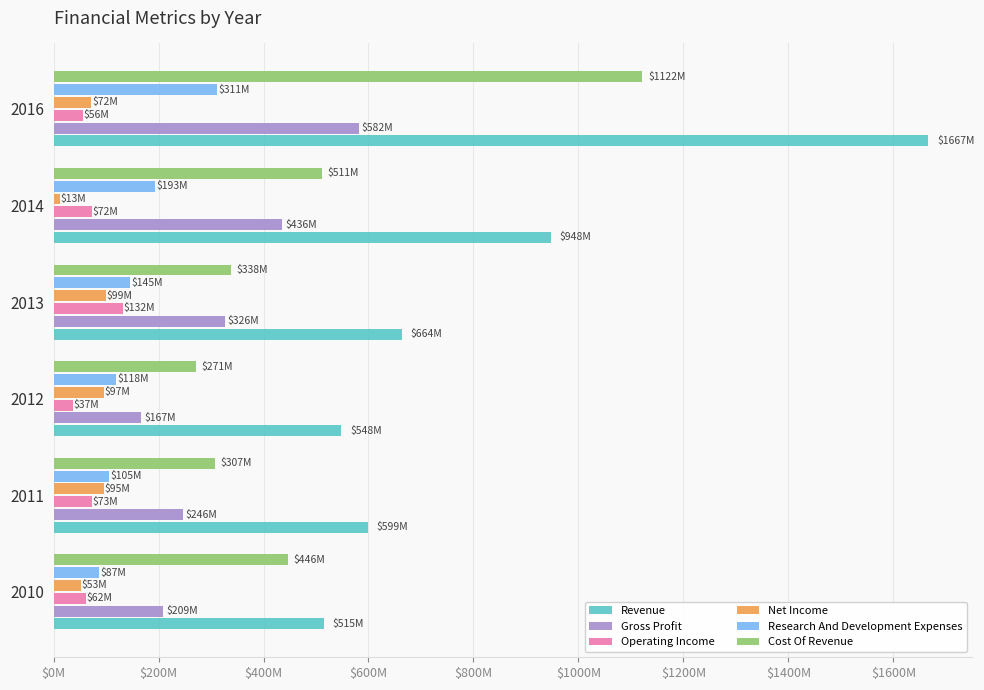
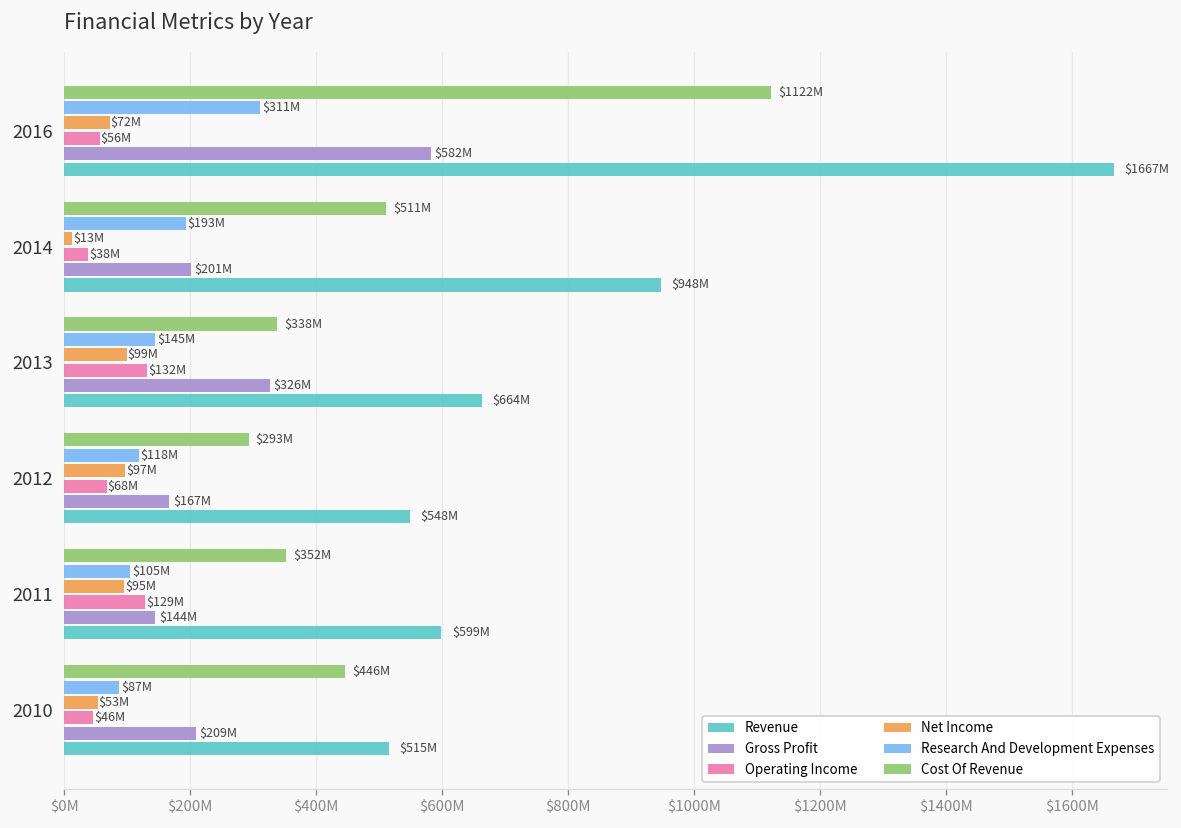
  {
    "Gross Profit": {
      "2016": "$582M",
-     "2014": "$436M",
+     "2014": "$201M",
      "2013": "$326M",
      "2012": "$167M",
-     "2011": "$246M",
+     "2011": "$144M",
      "2010": "$209M"
    },
    "Operating Income": {
      "2016": "$56M",
-     "2014": "$72M",
+     "2014": "$38M",
      "2013": "$132M",
-     "2012": "$37M",
-     "2011": "$73M",
-     "2010": "$62M"
+     "2012": "$68M",
+     "2011": "$129M",
+     "2010": "$46M"
    },
    "Net Income": {
      "2016": "$72M",
      "2014": "$13M",
      "2013": "$99M",
      "2012": "$97M",
      "2011": "$95M",
      "2010": "$53M"
    },
    "Cost Of Revenue": {
      "2016": "$1122M",
      "2014": "$511M",
      "2013": "$338M",
-     "2012": "$271M",
-     "2011": "$307M",
+     "2012": "$293M",
+     "2011": "$352M",
      "2010": "$446M"
    }
  }
